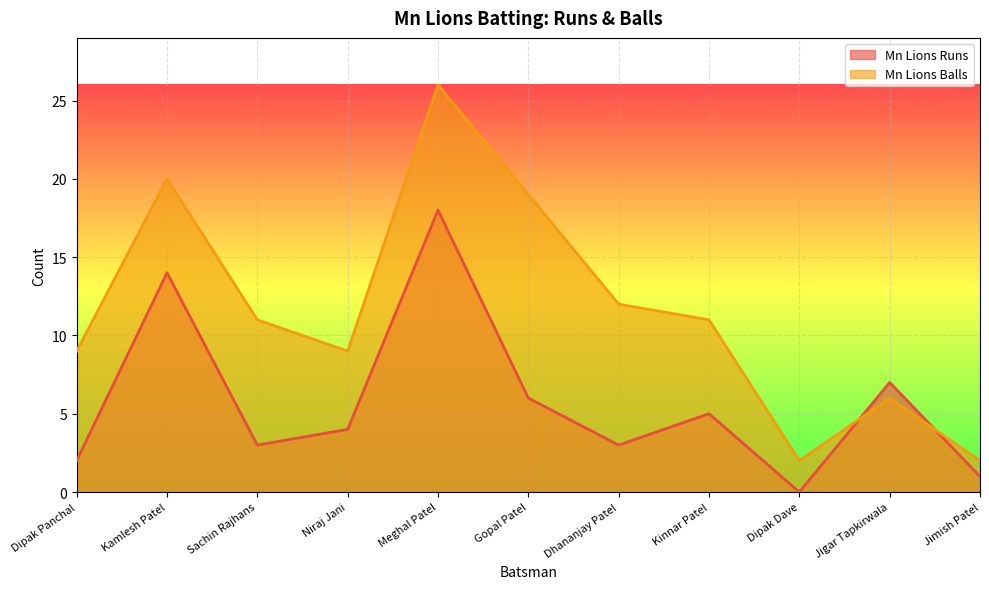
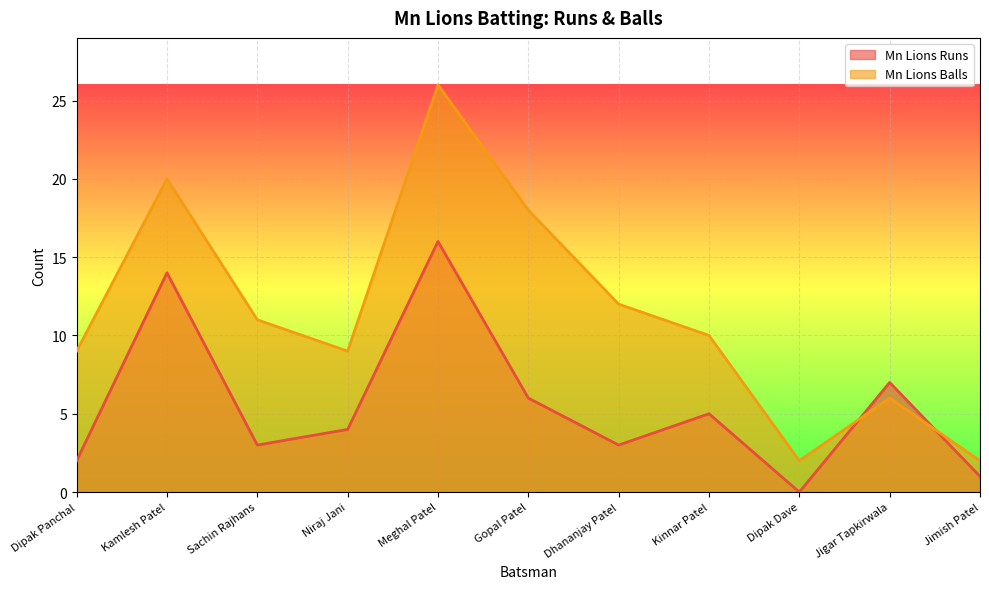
  {
    "Mn Lions Runs": {
      "Dipak Panchal": 2,
      "Kamlesh Patel": 14,
      "Sachin Rajhans": 3,
      "Niraj Jani": 4,
-     "Meghal Patel": 18,
+     "Meghal Patel": 16,
      "Gopal Patel": 6,
      "Dhananjay Patel": 3,
      "Kinnar Patel": 5,
      "Dipak Dave": 0,
      "Jigar Tapkirwala": 7,
      "Jimish Patel": 1
    },
    "Mn Lions Balls": {
      "Dipak Panchal": 9,
      "Kamlesh Patel": 20,
      "Sachin Rajhans": 11,
      "Niraj Jani": 9,
      "Meghal Patel": 26,
-     "Gopal Patel": 19,
+     "Gopal Patel": 18,
      "Dhananjay Patel": 12,
-     "Kinnar Patel": 11,
+     "Kinnar Patel": 10,
      "Dipak Dave": 2,
      "Jigar Tapkirwala": 6,
      "Jimish Patel": 2
    }
  }
